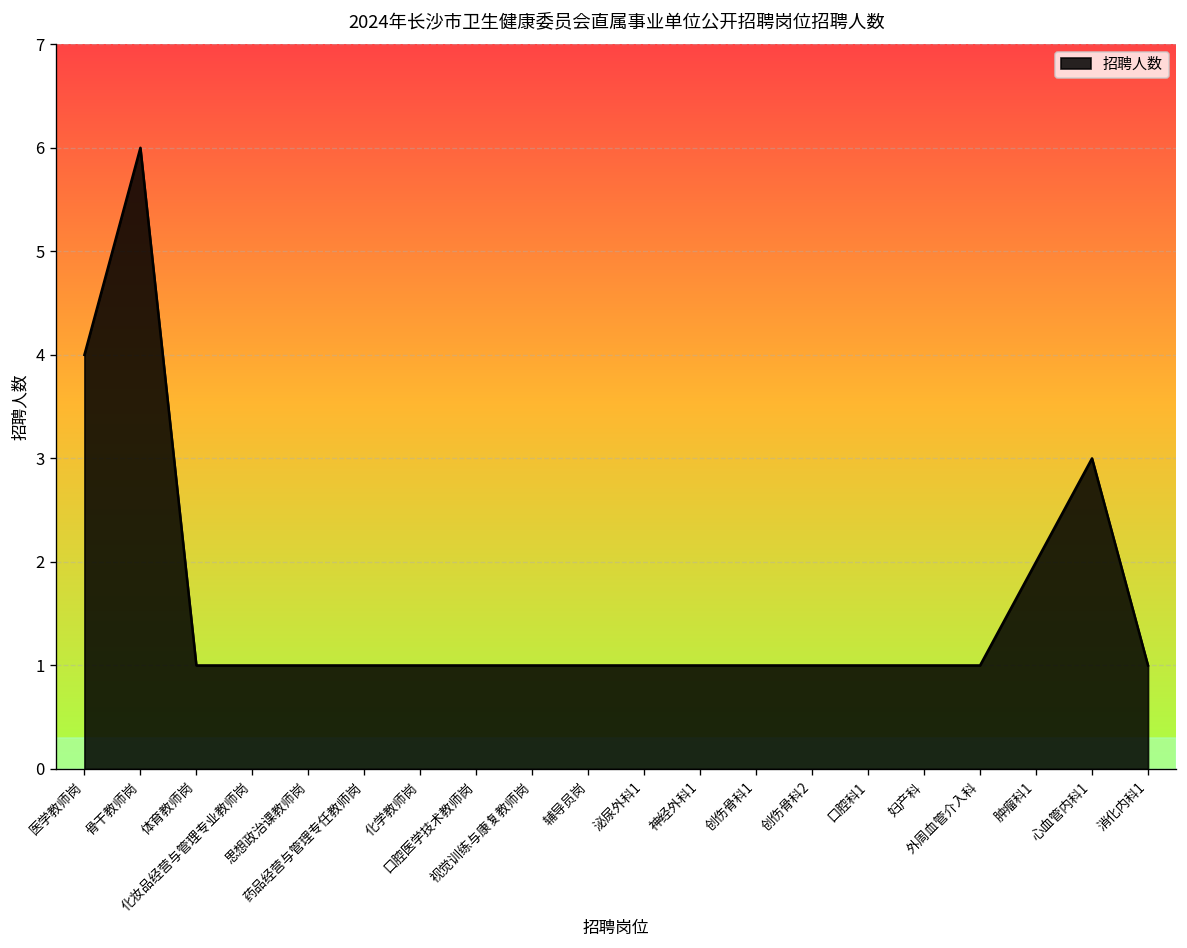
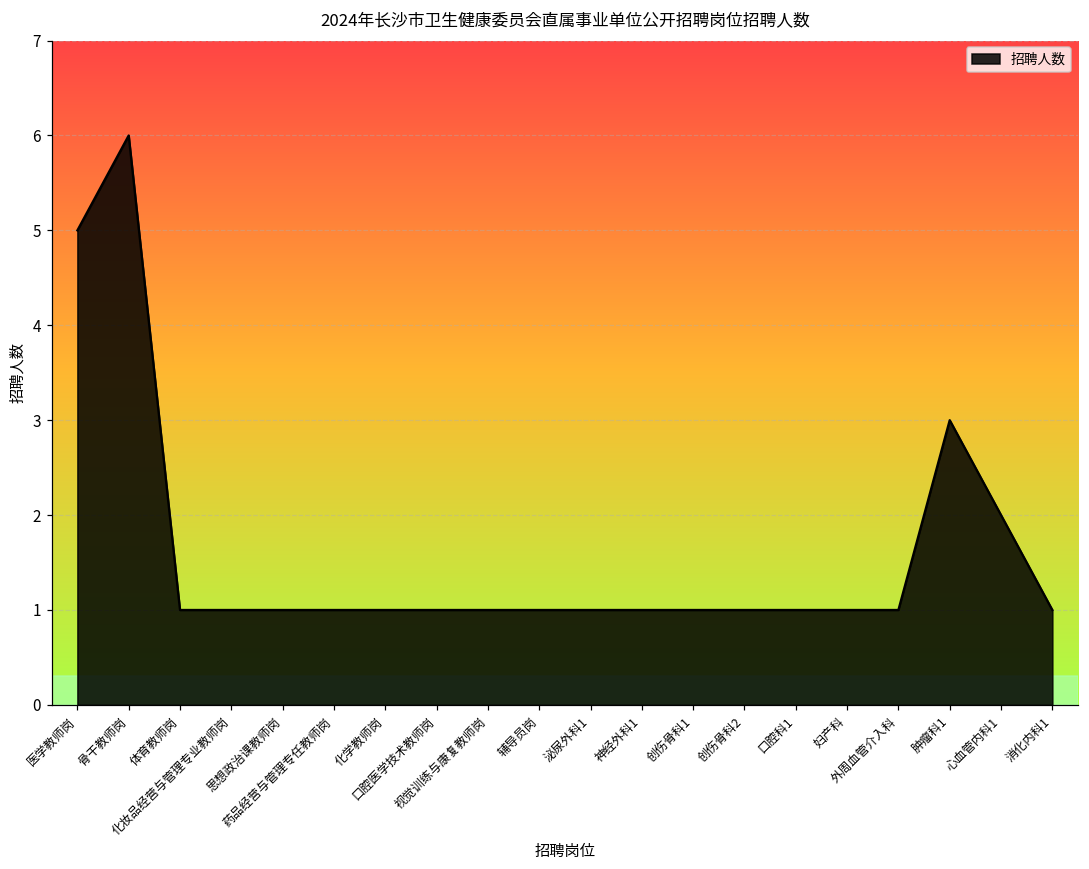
  {
-   "医学教师岗": 4,
+   "医学教师岗": 5,
    "骨干教师岗": 6,
    "体育教师岗": 1,
    "化妆品经营与管理专业教师岗": 1,
    "思想政治课教师岗": 1,
    "药品经营与管理专任教师岗": 1,
    "化学教师岗": 1,
    "口腔医学技术教师岗": 1,
    "视觉训练与康复教师岗": 1,
    "辅导员岗": 1,
    "泌尿外科1": 1,
    "神经外科1": 1,
    "创伤骨科1": 1,
    "创伤骨科2": 1,
    "口腔科1": 1,
    "妇产科": 1,
    "外周血管介入科": 1,
-   "肿瘤科1": 2,
-   "心血管内科1": 3,
+   "肿瘤科1": 3,
+   "心血管内科1": 2,
    "消化内科1": 1
  }
